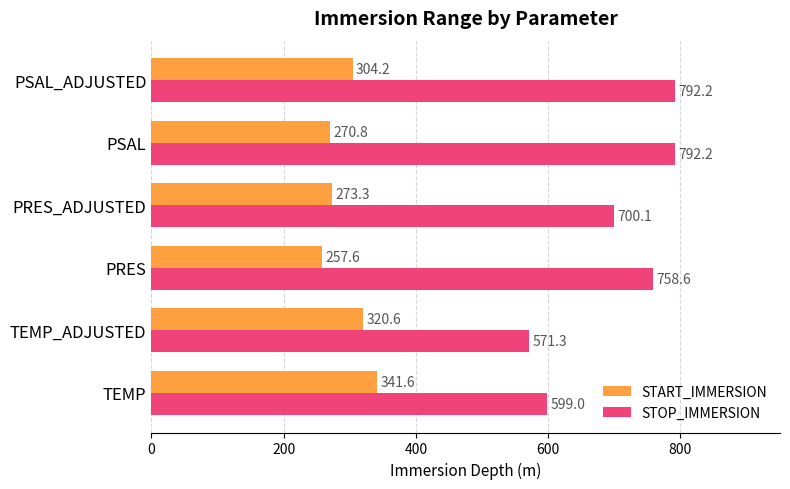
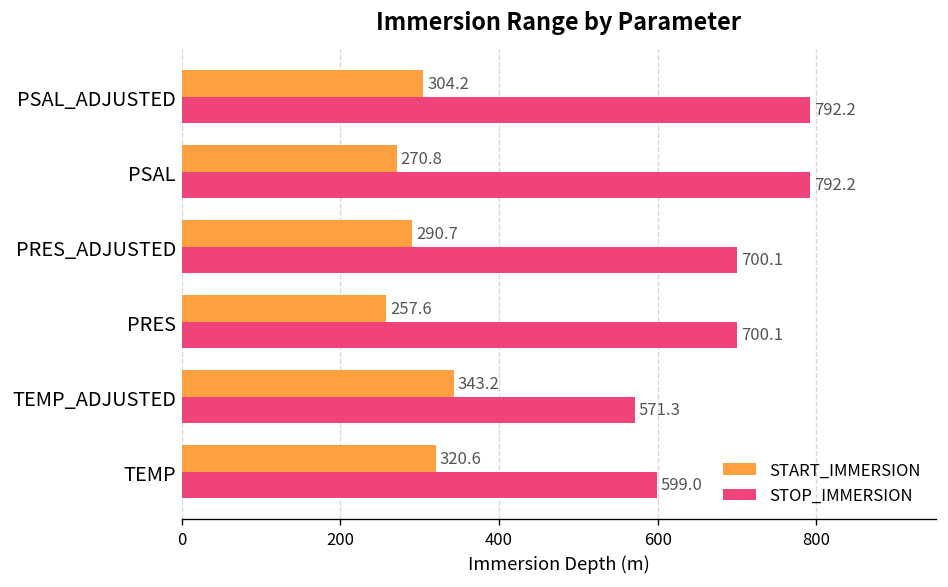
  {
    "START_IMMERSION": {
      "PSAL_ADJUSTED": 304.2,
      "PSAL": 270.8,
-     "PRES_ADJUSTED": 273.3,
+     "PRES_ADJUSTED": 290.7,
      "PRES": 257.6,
-     "TEMP_ADJUSTED": 320.6,
-     "TEMP": 341.6
+     "TEMP_ADJUSTED": 343.2,
+     "TEMP": 320.6
    },
    "STOP_IMMERSION": {
      "PSAL_ADJUSTED": 792.2,
      "PSAL": 792.2,
      "PRES_ADJUSTED": 700.1,
-     "PRES": 758.6,
+     "PRES": 700.1,
      "TEMP_ADJUSTED": 571.3,
      "TEMP": 599.0
    }
  }
